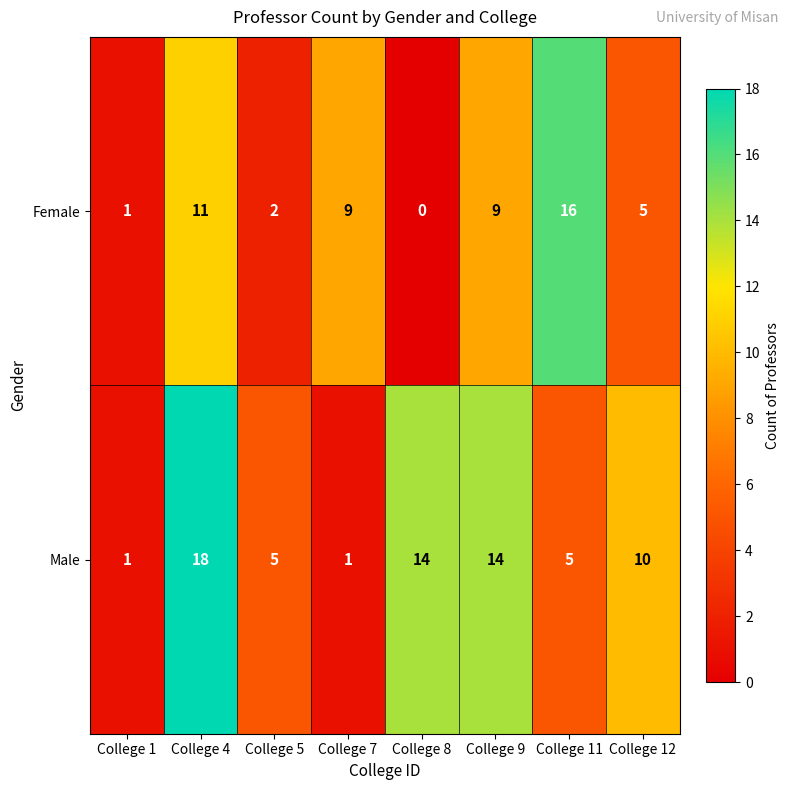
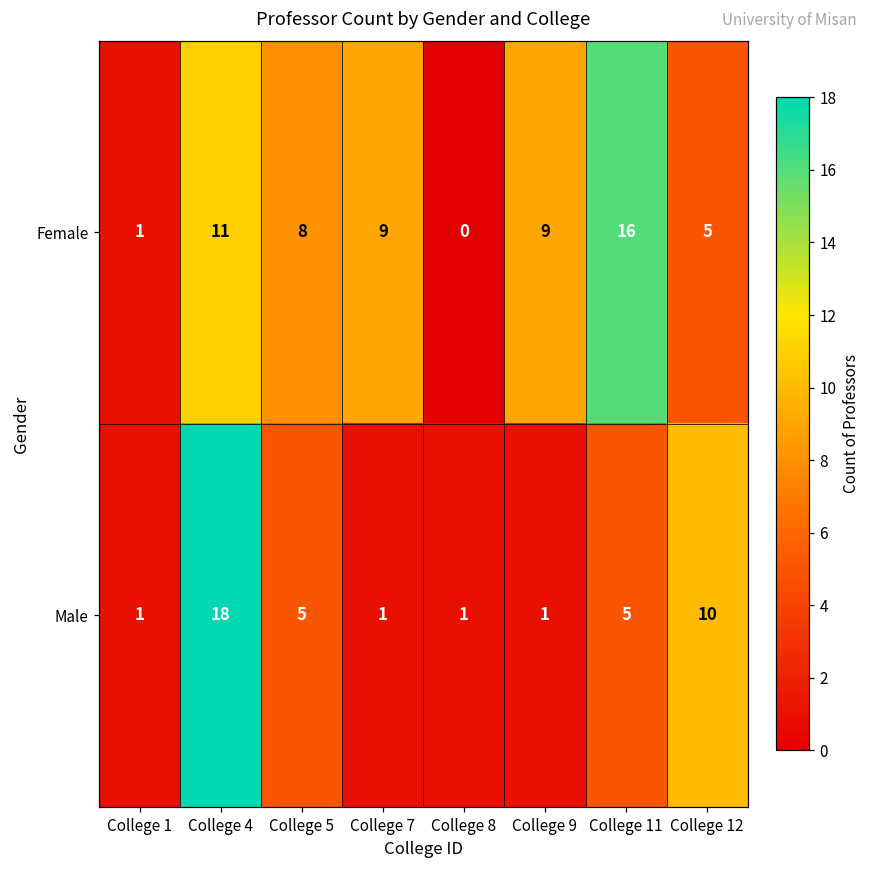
  {
    "Female": {
      "College 1": 1,
      "College 4": 11,
-     "College 5": 2,
+     "College 5": 8,
      "College 7": 9,
      "College 8": 0,
      "College 9": 9,
      "College 11": 16,
      "College 12": 5
    },
    "Male": {
      "College 1": 1,
      "College 4": 18,
      "College 5": 5,
      "College 7": 1,
-     "College 8": 14,
-     "College 9": 14,
+     "College 8": 1,
+     "College 9": 1,
      "College 11": 5,
      "College 12": 10
    }
  }
